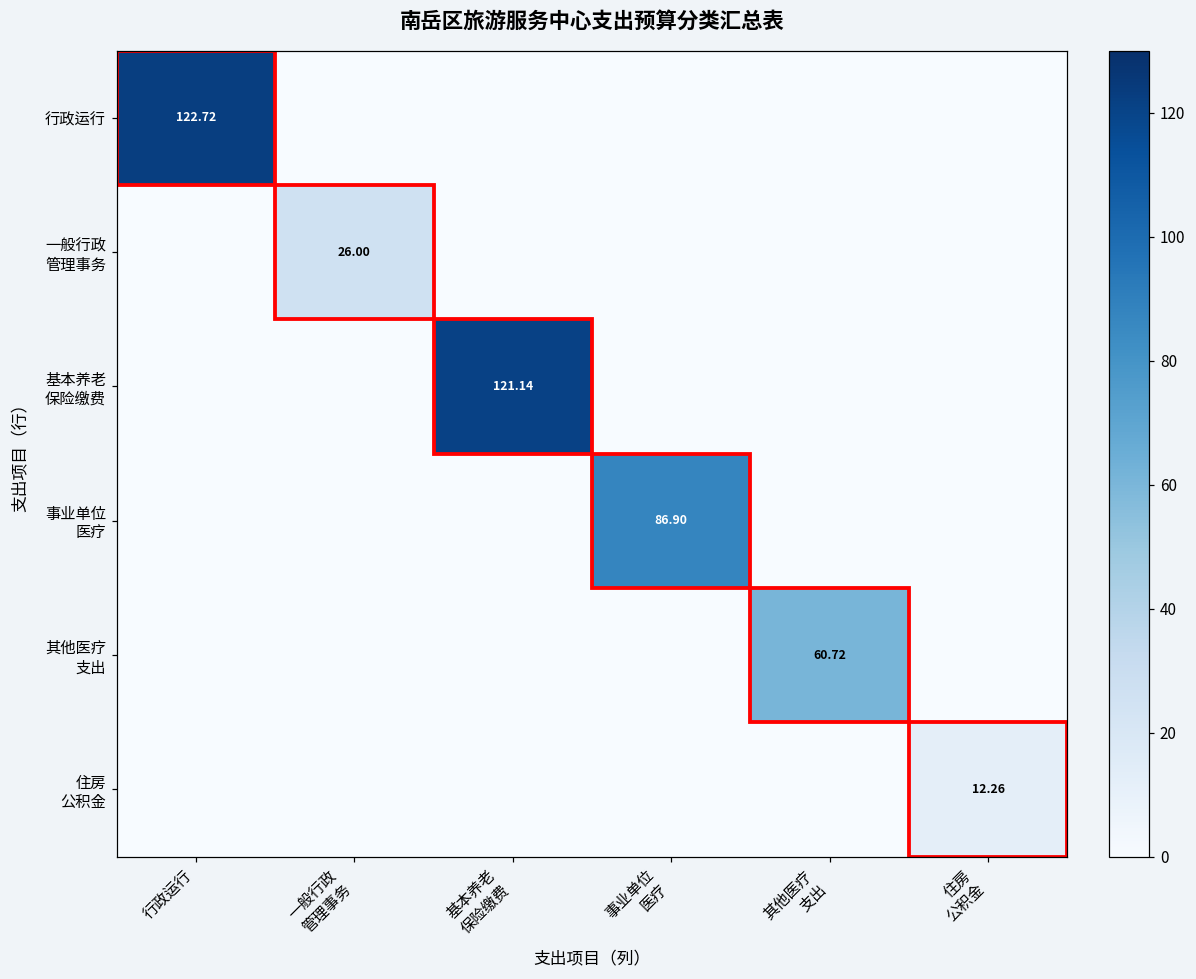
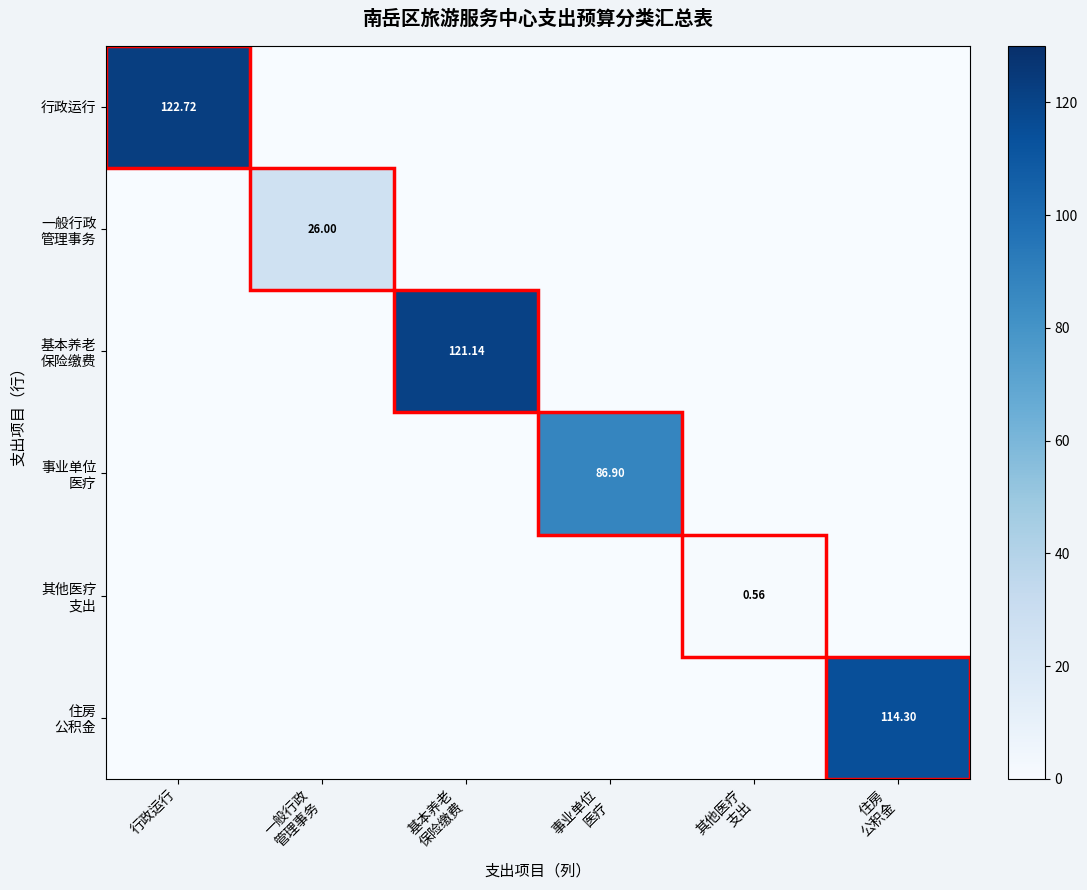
  {
    "行政运行": {
      "行政运行": 122.72
    },
    "一般行政 管理事务": {
      "一般行政 管理事务": 26.00
    },
    "基本养老 保险缴费": {
      "基本养老 保险缴费": 121.14
    },
    "事业单位 医疗": {
      "事业单位 医疗": 86.90
    },
    "其他医疗 支出": {
-     "其他医疗 支出": 60.72
+     "其他医疗 支出": 0.56
    },
    "住房 公积金": {
-     "住房 公积金": 12.26
+     "住房 公积金": 114.30
    }
  }
